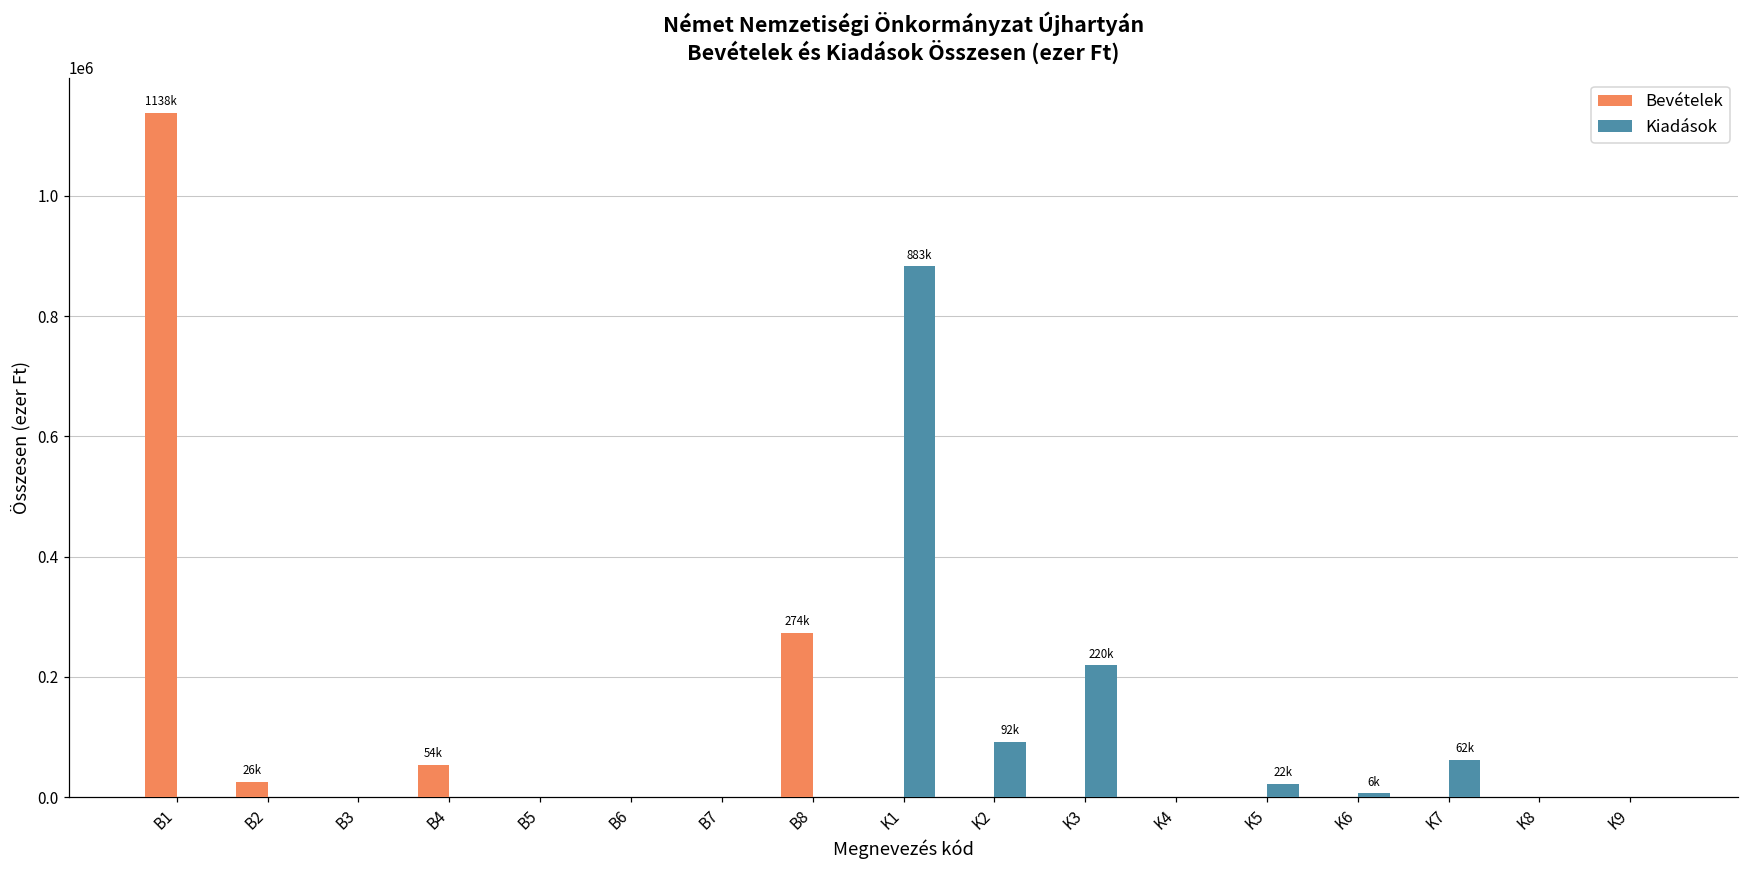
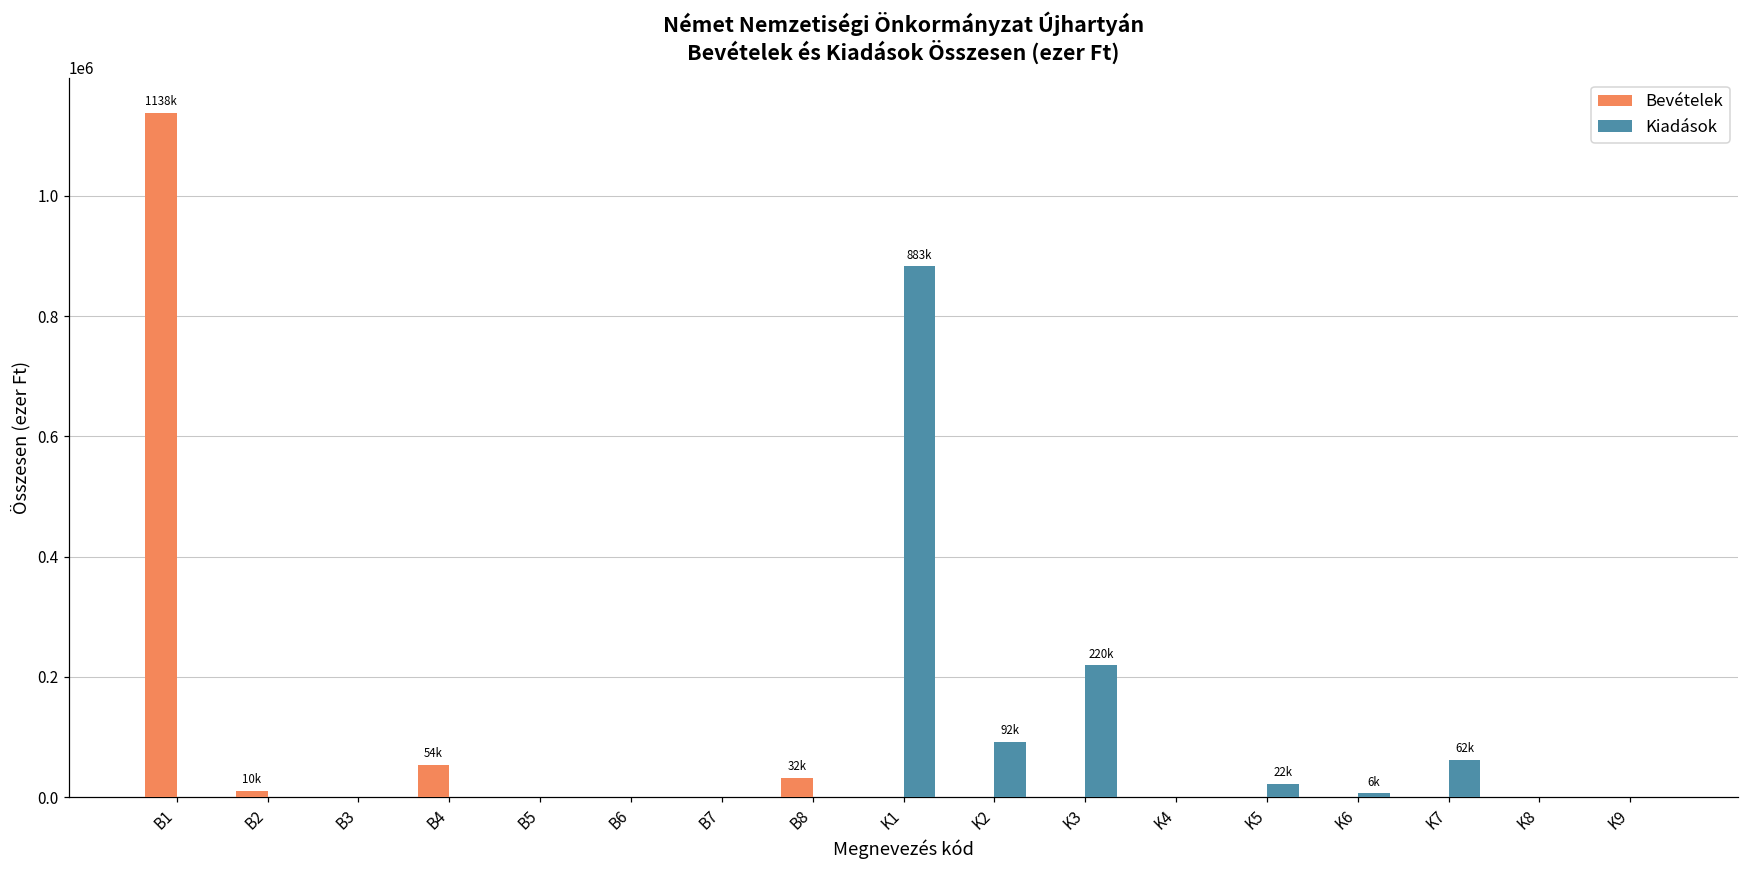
  {
    "Bevételek": {
      "B1": "1138k",
-     "B2": "26k",
+     "B2": "10k",
      "B4": "54k",
-     "B8": "274k"
+     "B8": "32k"
    },
    "Kiadások": {
      "K1": "883k",
      "K2": "92k",
      "K3": "220k",
      "K5": "22k",
      "K6": "6k",
      "K7": "62k"
    }
  }
